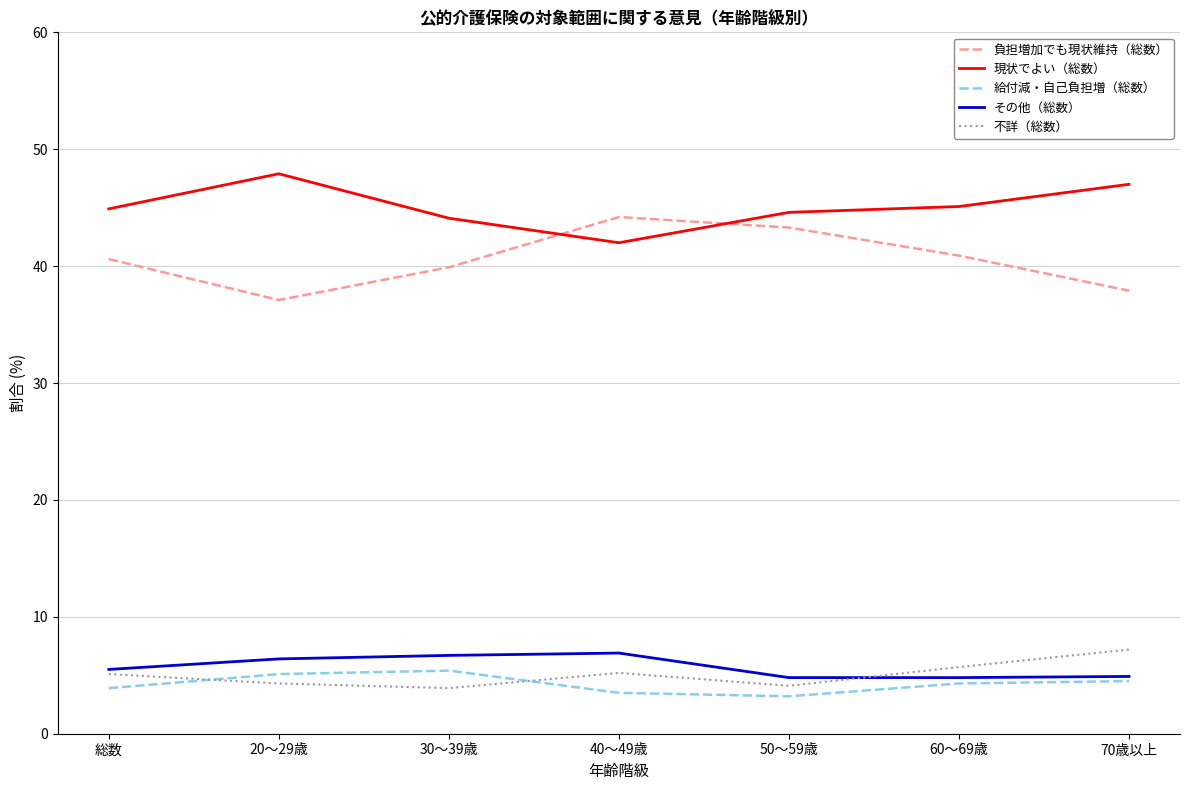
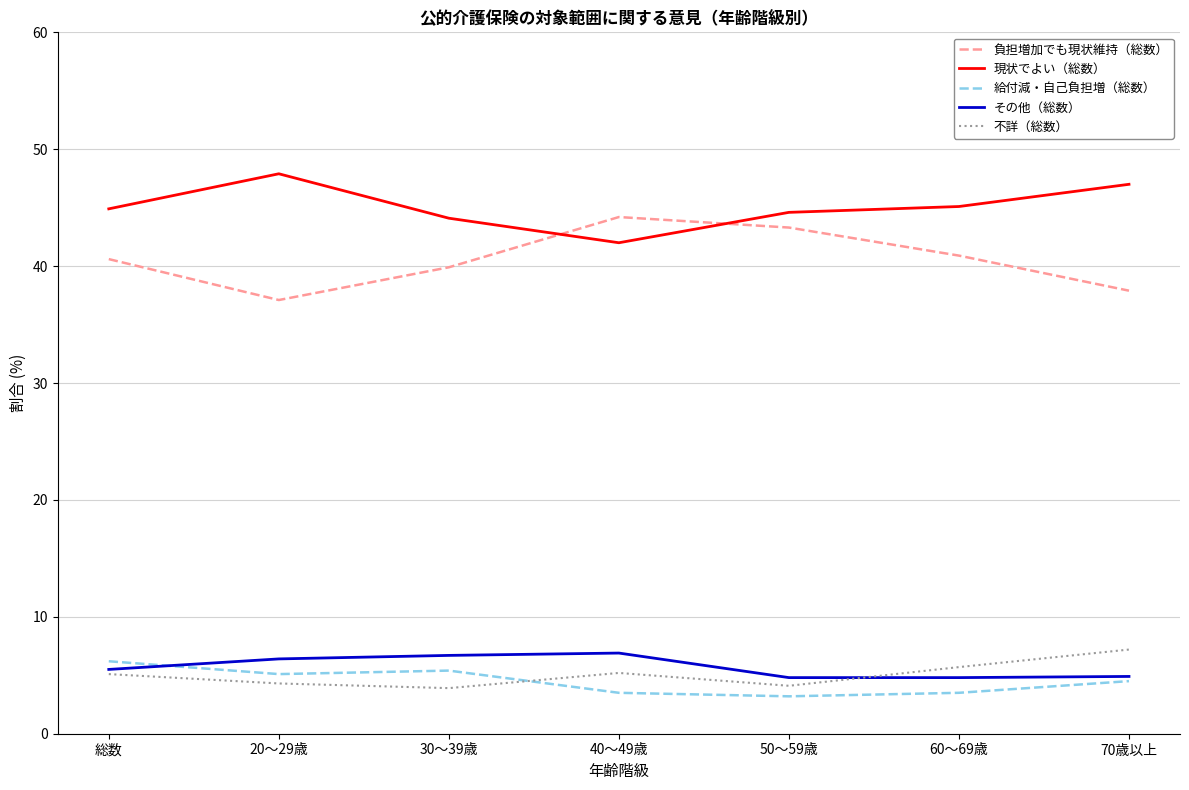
  {
    "負担増加でも現状維持（総数）": {
      "総数": 40.6,
      "20～29歳": 37.1,
      "30～39歳": 39.9,
      "40～49歳": 44.2,
      "50～59歳": 43.3,
      "60～69歳": 40.9,
      "70歳以上": 37.9
    },
    "現状でよい（総数）": {
      "総数": 44.9,
      "20～29歳": 47.9,
      "30～39歳": 44.1,
      "40～49歳": 42.0,
      "50～59歳": 44.6,
      "60～69歳": 45.1,
      "70歳以上": 47.0
    },
    "給付減・自己負担増（総数）": {
-     "総数": 3.9,
+     "総数": 6.2,
      "20～29歳": 5.1,
      "30～39歳": 5.4,
      "40～49歳": 3.5,
      "50～59歳": 3.2,
-     "60～69歳": 4.3,
+     "60～69歳": 3.5,
      "70歳以上": 4.5
    },
    "その他（総数）": {
      "総数": 5.5,
      "20～29歳": 6.4,
      "30～39歳": 6.7,
      "40～49歳": 6.9,
      "50～59歳": 4.8,
      "60～69歳": 4.8,
      "70歳以上": 4.9
    },
    "不詳（総数）": {
      "総数": 5.1,
      "20～29歳": 4.3,
      "30～39歳": 3.9,
      "40～49歳": 5.2,
      "50～59歳": 4.1,
      "60～69歳": 5.7,
      "70歳以上": 7.2
    }
  }
